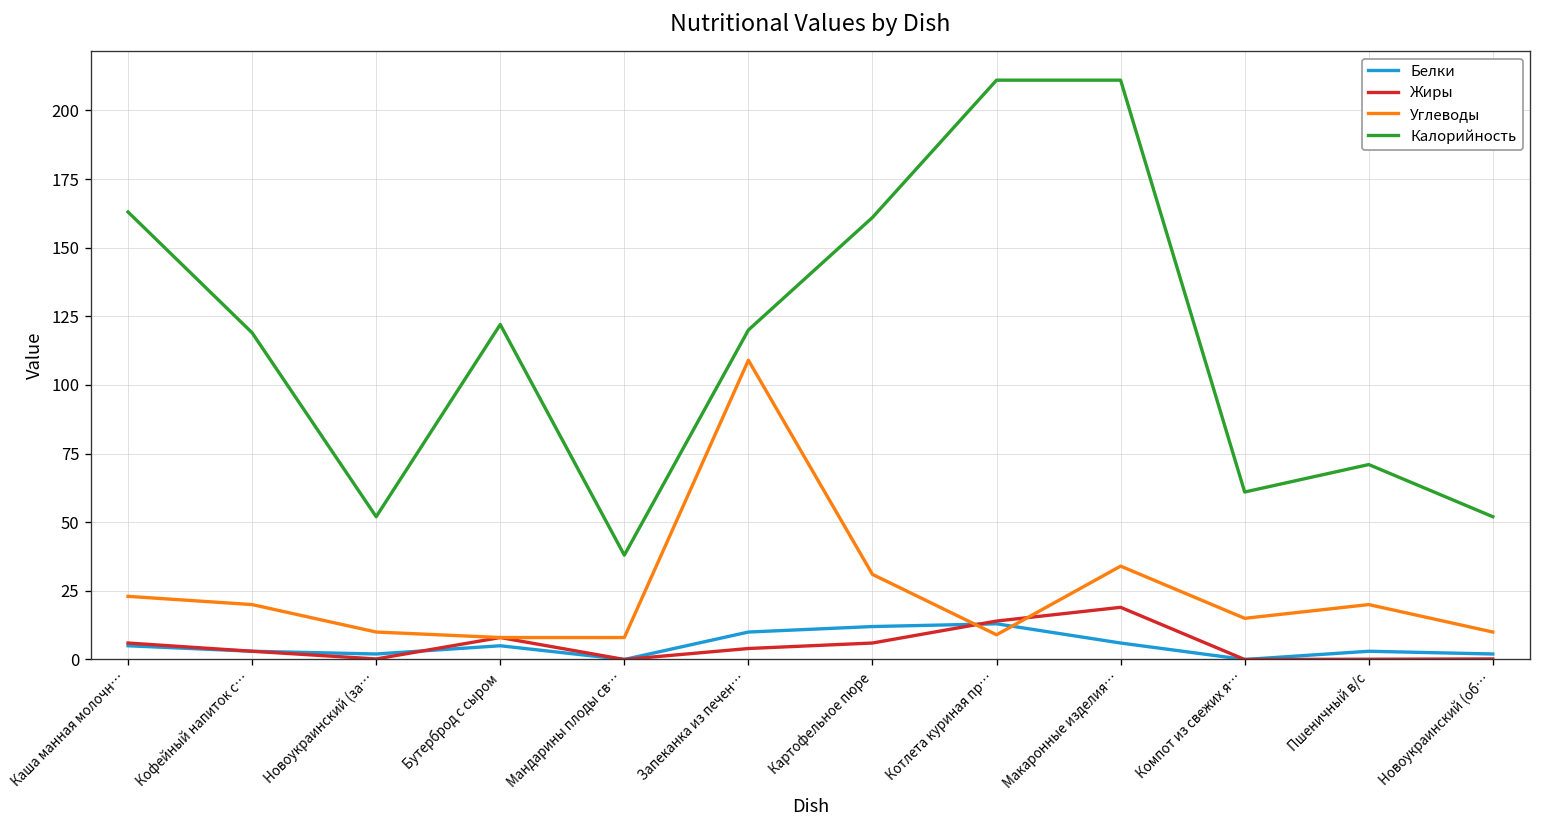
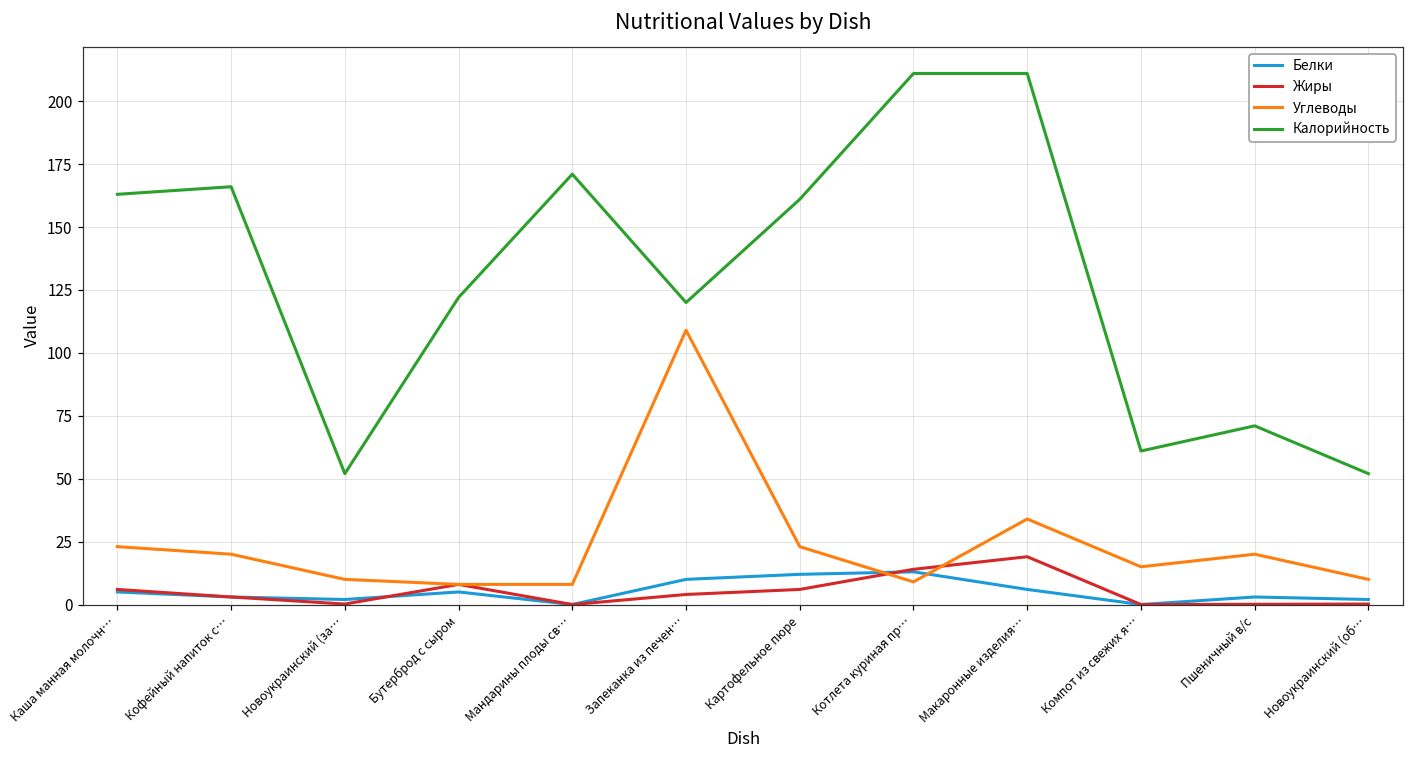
  {
    "Белки": {
      "Новоукраинский (за…": 2,
      "Бутерброд с сыром": 5,
      "Запеканка из печен…": 10,
      "Картофельное пюре": 12,
      "Макаронные изделия…": 6,
      "Пшеничный в/с": 3,
      "Новоукраинский (об…": 2
    },
    "Жиры": {
      "Новоукраинский (за…": 0,
      "Запеканка из печен…": 4,
      "Картофельное пюре": 6,
      "Макаронные изделия…": 19,
      "Пшеничный в/с": 0,
      "Новоукраинский (об…": 0
    },
    "Углеводы": {
      "Каша манная молочн…": 23,
      "Кофейный напиток с…": 20,
      "Новоукраинский (за…": 10,
      "Мандарины плоды св…": 8,
      "Запеканка из печен…": 109,
-     "Картофельное пюре": 31,
+     "Картофельное пюре": 23,
      "Котлета куриная пр…": 9,
      "Макаронные изделия…": 34,
      "Компот из свежих я…": 15,
      "Пшеничный в/с": 20,
      "Новоукраинский (об…": 10
    },
    "Калорийность": {
      "Каша манная молочн…": 163,
-     "Кофейный напиток с…": 119,
+     "Кофейный напиток с…": 166,
      "Новоукраинский (за…": 52,
      "Бутерброд с сыром": 122,
-     "Мандарины плоды св…": 38,
+     "Мандарины плоды св…": 171,
      "Запеканка из печен…": 120,
      "Картофельное пюре": 161,
      "Котлета куриная пр…": 211,
      "Макаронные изделия…": 211,
      "Компот из свежих я…": 61,
      "Пшеничный в/с": 71,
      "Новоукраинский (об…": 52
    }
  }
